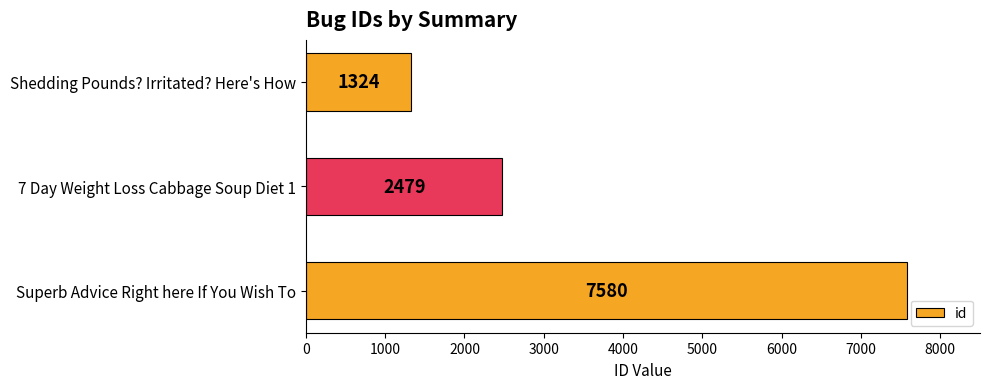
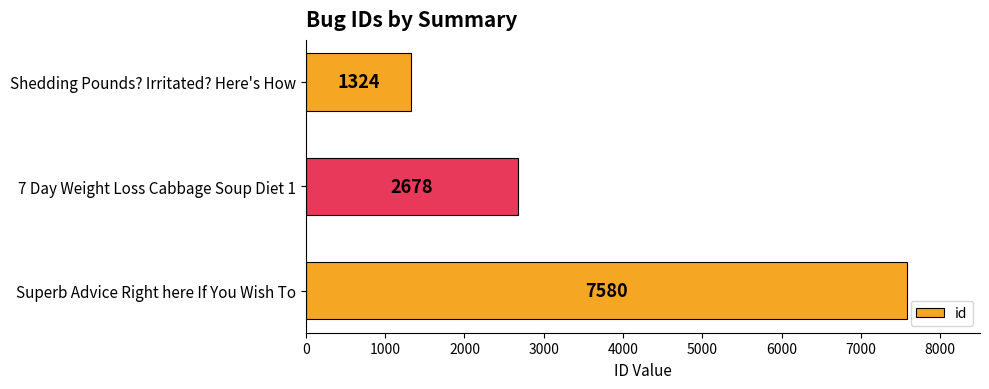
  {
    "Shedding Pounds? Irritated? Here's How": 1324,
-   "7 Day Weight Loss Cabbage Soup Diet 1": 2479,
+   "7 Day Weight Loss Cabbage Soup Diet 1": 2678,
    "Superb Advice Right here If You Wish To": 7580
  }
